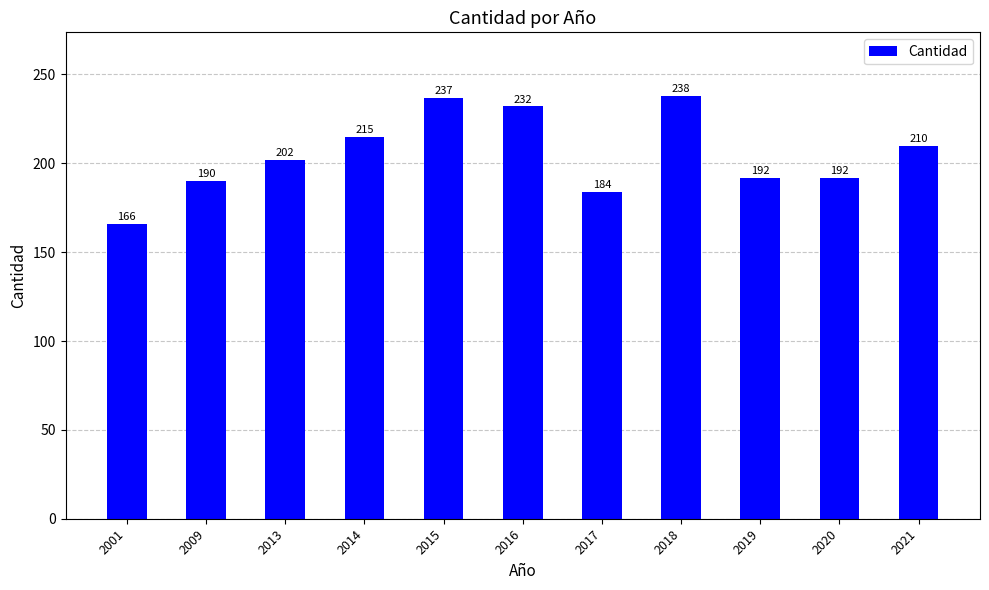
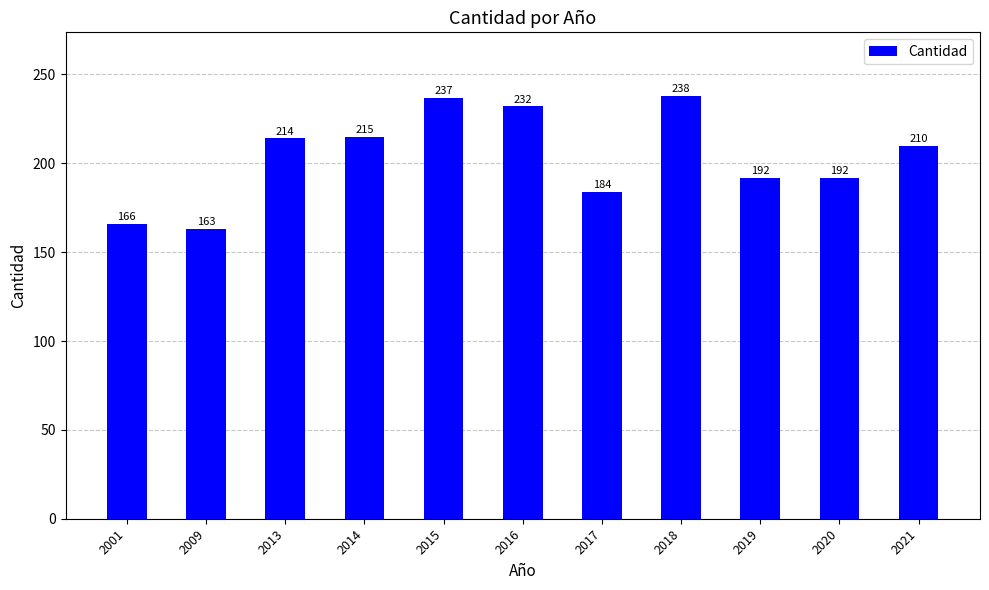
  {
    "2001": 166,
-   "2009": 190,
-   "2013": 202,
+   "2009": 163,
+   "2013": 214,
    "2014": 215,
    "2015": 237,
    "2016": 232,
    "2017": 184,
    "2018": 238,
    "2019": 192,
    "2020": 192,
    "2021": 210
  }
